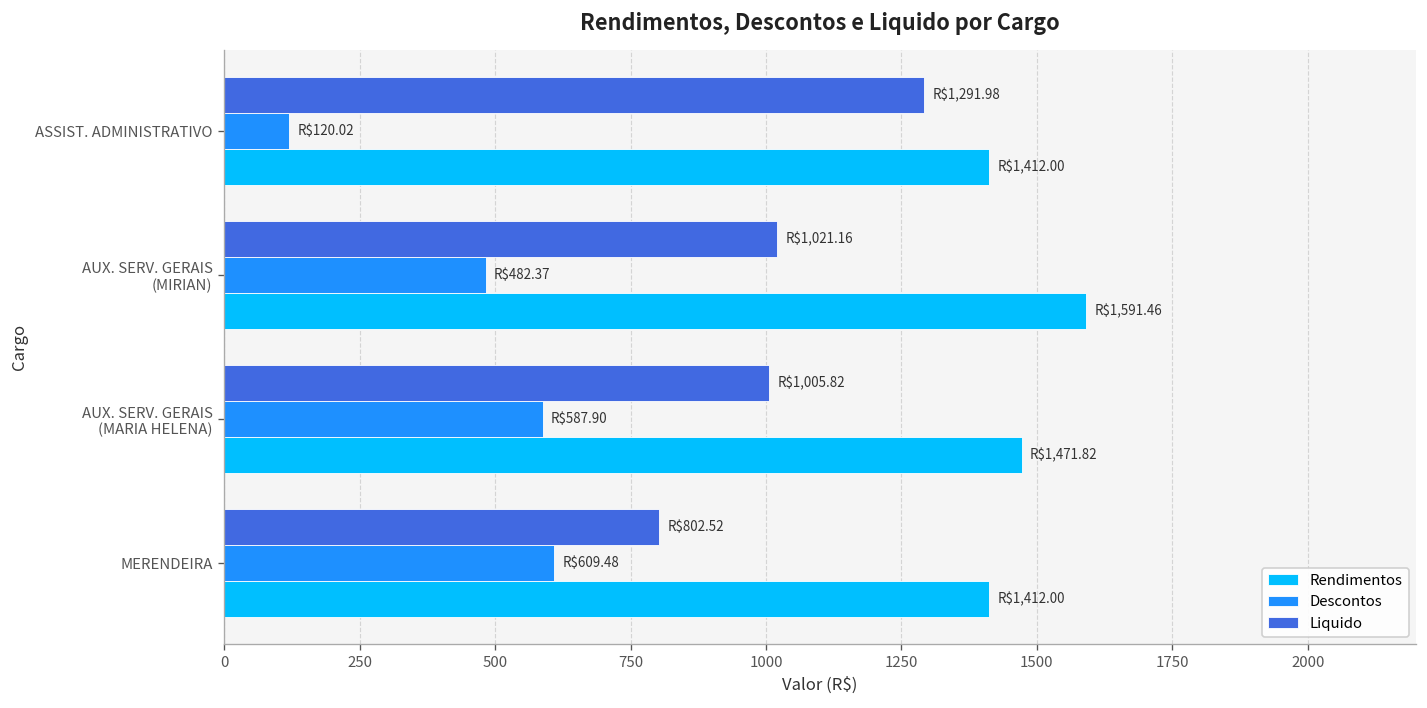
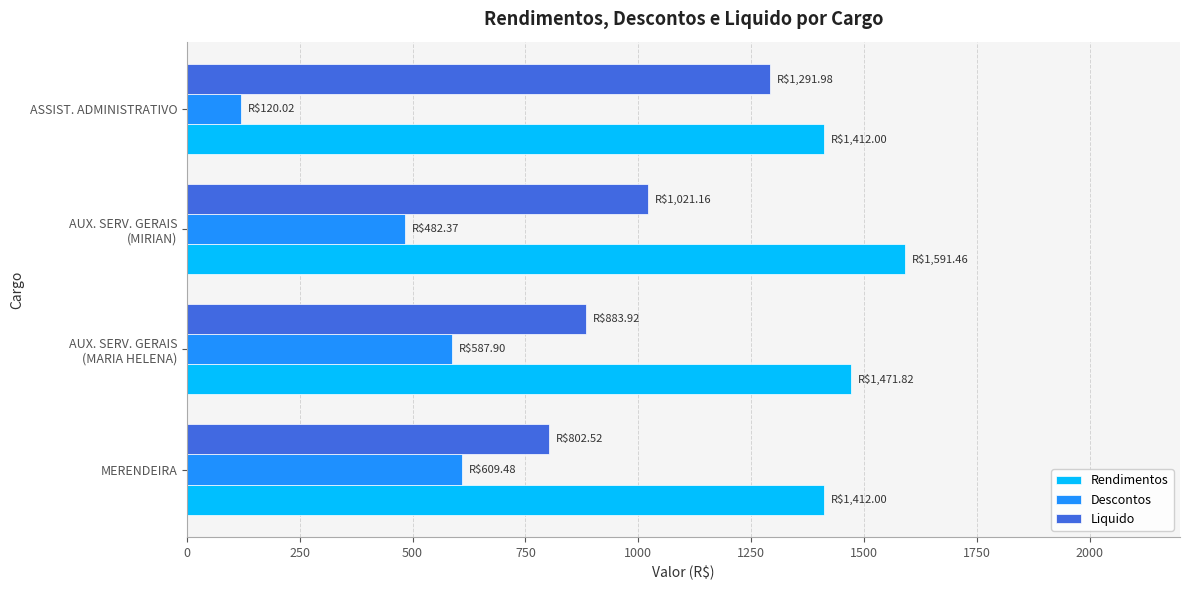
  {
    "Liquido": {
      "ASSIST. ADMINISTRATIVO": "$1,291.98",
      "AUX. SERV. GERAIS (MIRIAN)": "$1,021.16",
-     "AUX. SERV. GERAIS (MARIA HELENA)": "$1,005.82",
+     "AUX. SERV. GERAIS (MARIA HELENA)": "$883.92",
      "MERENDEIRA": "$802.52"
    }
  }
